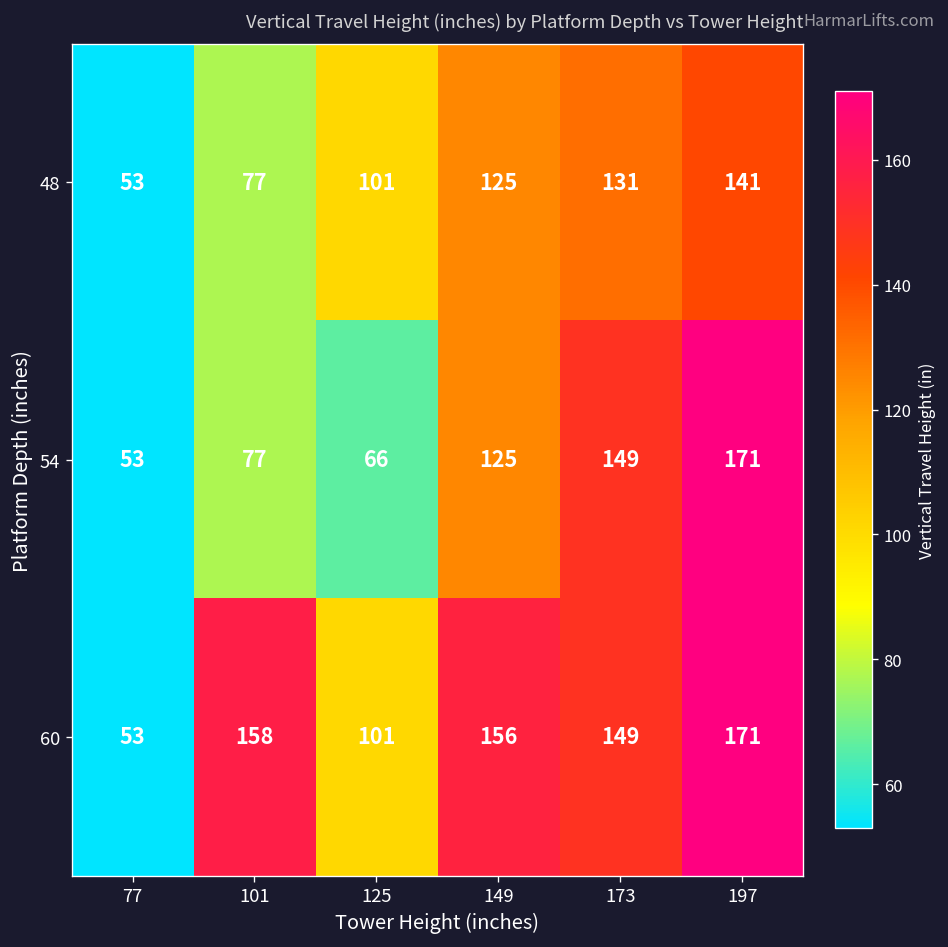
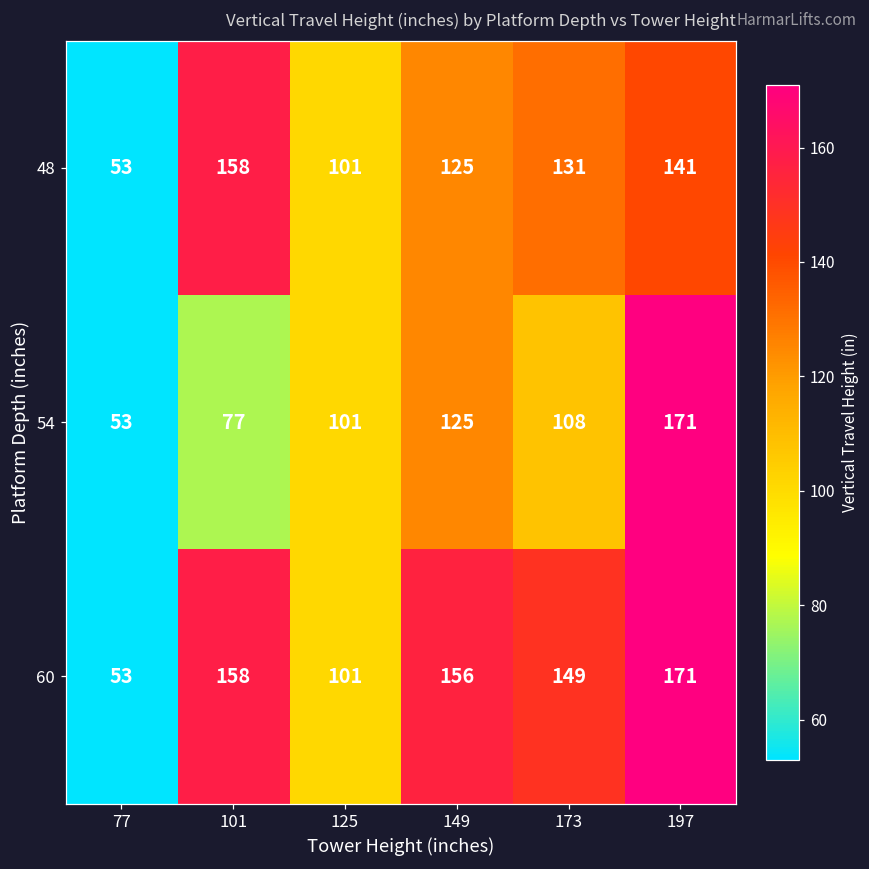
  {
    "48": {
      "77": 53,
-     "101": 77,
+     "101": 158,
      "125": 101,
      "149": 125,
      "173": 131,
      "197": 141
    },
    "54": {
      "77": 53,
      "101": 77,
-     "125": 66,
+     "125": 101,
      "149": 125,
-     "173": 149,
+     "173": 108,
      "197": 171
    },
    "60": {
      "77": 53,
      "101": 158,
      "125": 101,
      "149": 156,
      "173": 149,
      "197": 171
    }
  }
